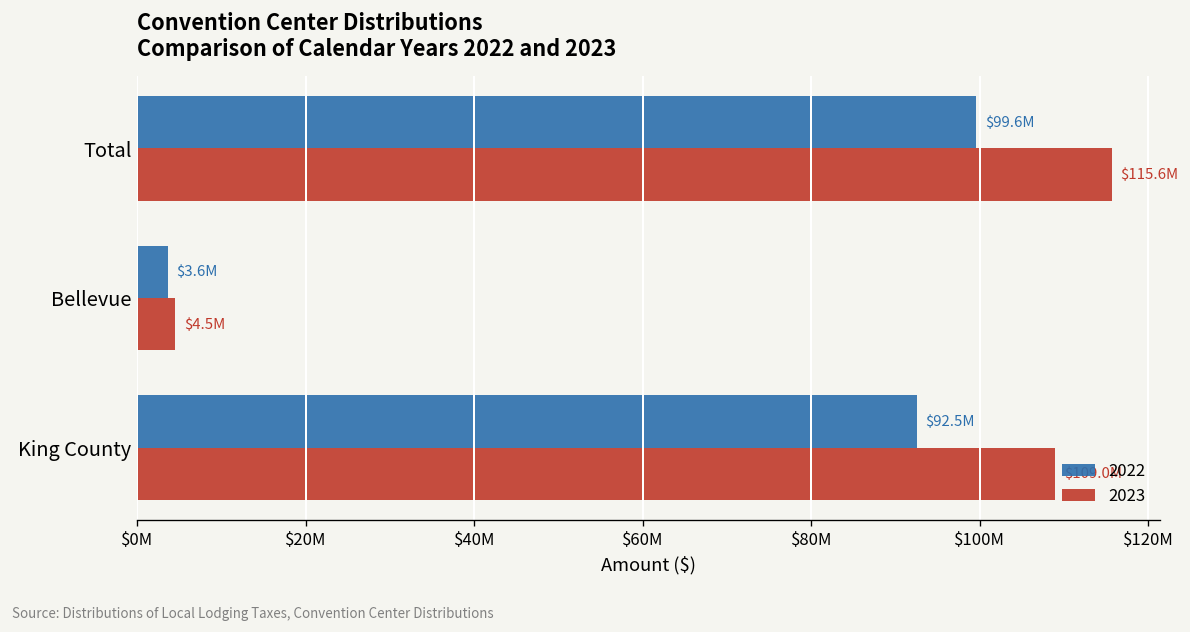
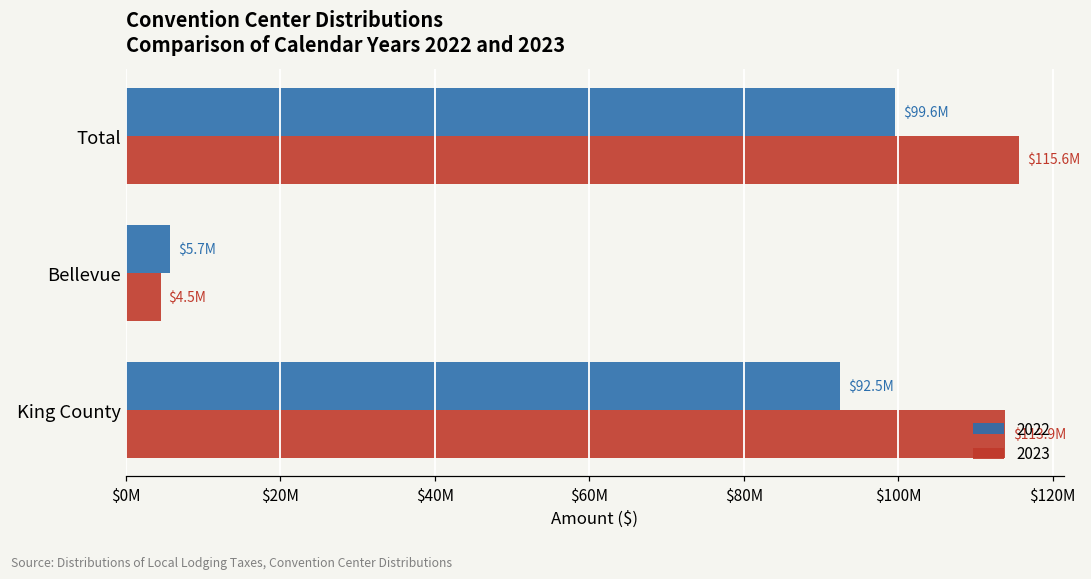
  {
    "2022": {
      "Total": "$99.6M",
-     "Bellevue": "$3.6M",
+     "Bellevue": "$5.7M",
      "King County": "$92.5M"
    },
    "2023": {
      "Total": "$115.6M",
      "Bellevue": "$4.5M",
-     "King County": "$109.0M"
+     "King County": "$113.9M"
    }
  }
